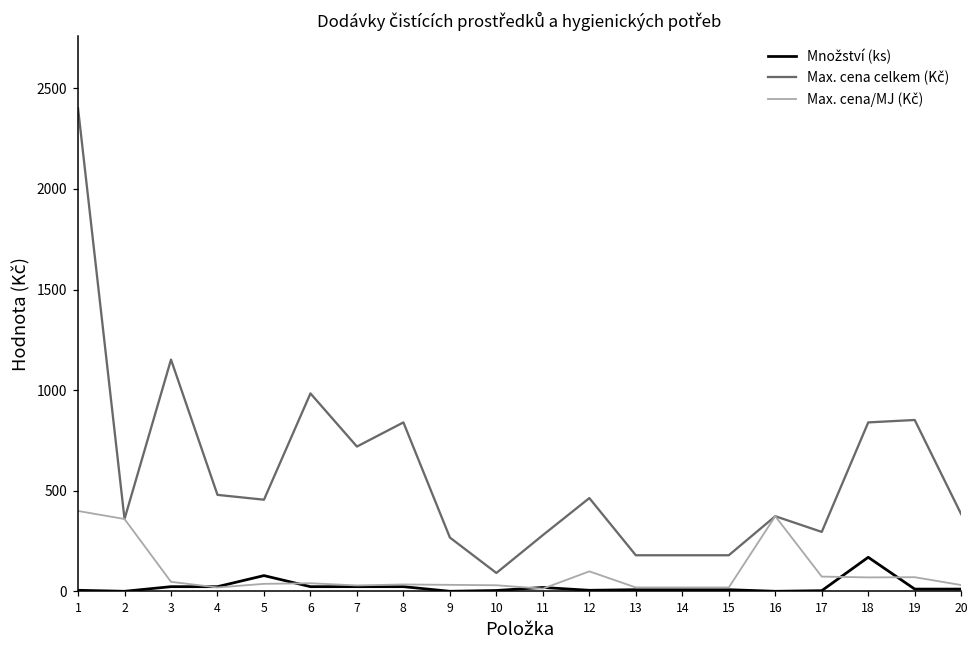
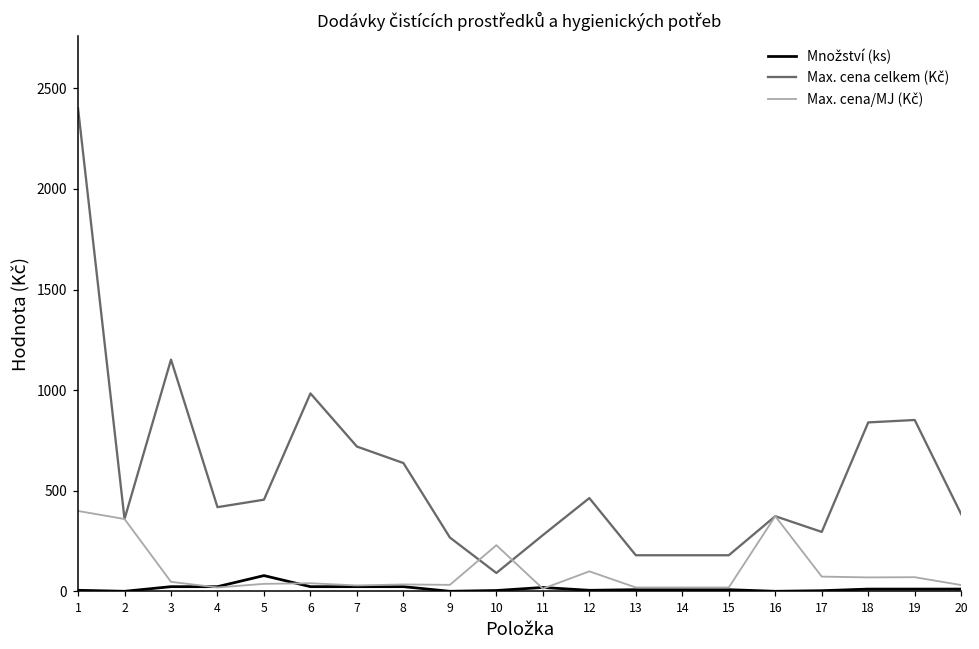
  {
    "Množství (ks)": {
      "1": 10,
      "2": 0,
      "3": 20,
      "5": 80,
      "6": 20,
      "9": 0,
      "10": 10,
      "12": 10,
      "16": 0,
      "17": 0,
-     "18": 170,
+     "18": 10,
      "19": 10,
      "20": 10
    },
    "Max. cena celkem (Kč)": {
      "1": 2400,
      "3": 1150,
-     "4": 480,
+     "4": 420,
      "5": 460,
      "6": 980,
      "7": 720,
-     "8": 840,
+     "8": 640,
      "9": 270,
      "10": 90,
      "11": 280,
      "12": 460,
      "13": 180,
      "14": 180,
      "15": 180,
      "17": 300,
      "18": 840,
      "19": 850,
      "20": 380
    },
    "Max. cena/MJ (Kč)": {
      "1": 400,
      "3": 50,
      "5": 40,
      "6": 40,
      "9": 30,
-     "10": 30,
+     "10": 230,
      "12": 100,
      "17": 70,
      "18": 70,
      "19": 70,
      "20": 30
    }
  }
